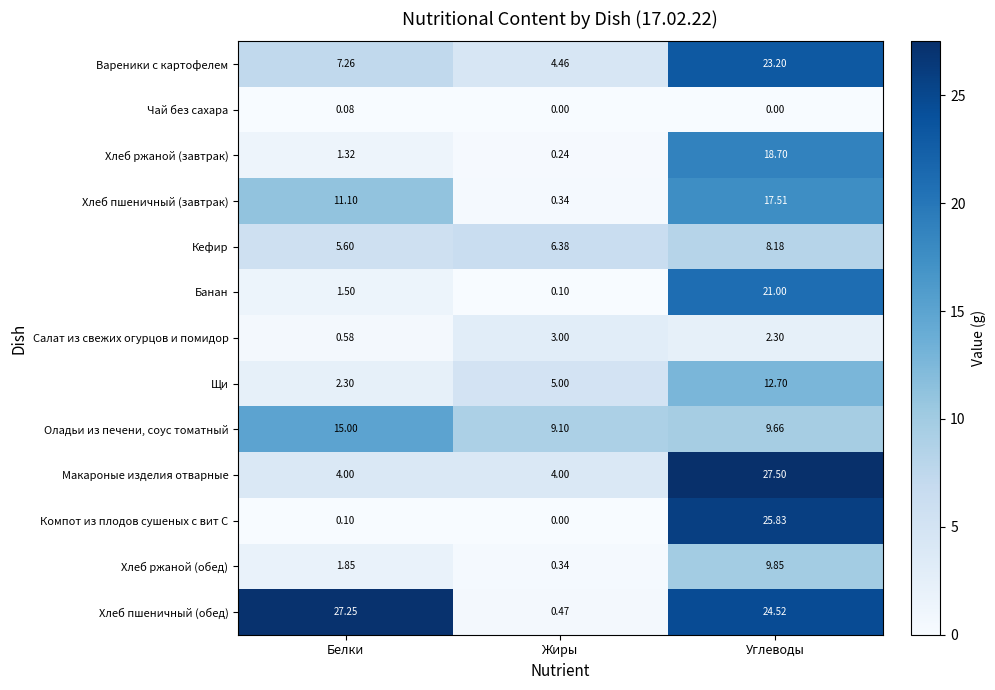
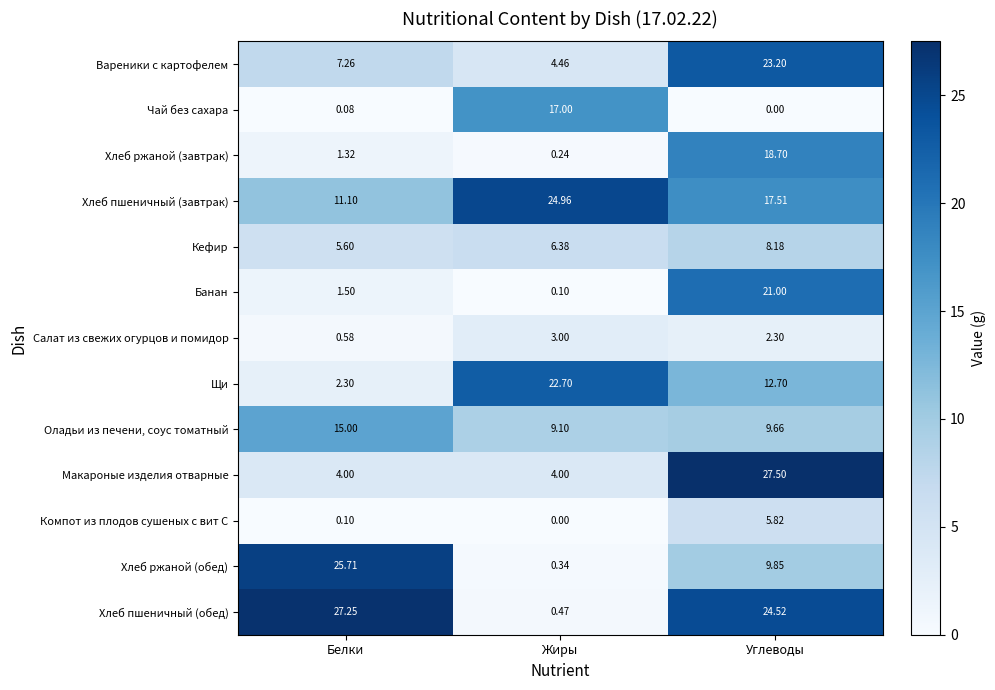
  {
    "Вареники с картофелем": {
      "Белки": 7.26,
      "Жиры": 4.46,
      "Углеводы": 23.20
    },
    "Чай без сахара": {
      "Белки": 0.08,
-     "Жиры": 0.00,
+     "Жиры": 17.00,
      "Углеводы": 0.00
    },
    "Хлеб ржаной (завтрак)": {
      "Белки": 1.32,
      "Жиры": 0.24,
      "Углеводы": 18.70
    },
    "Хлеб пшеничный (завтрак)": {
      "Белки": 11.10,
-     "Жиры": 0.34,
+     "Жиры": 24.96,
      "Углеводы": 17.51
    },
    "Кефир": {
      "Белки": 5.60,
      "Жиры": 6.38,
      "Углеводы": 8.18
    },
    "Банан": {
      "Белки": 1.50,
      "Жиры": 0.10,
      "Углеводы": 21.00
    },
    "Салат из свежих огурцов и помидор": {
      "Белки": 0.58,
      "Жиры": 3.00,
      "Углеводы": 2.30
    },
    "Щи": {
      "Белки": 2.30,
-     "Жиры": 5.00,
+     "Жиры": 22.70,
      "Углеводы": 12.70
    },
    "Оладьи из печени, соус томатный": {
      "Белки": 15.00,
      "Жиры": 9.10,
      "Углеводы": 9.66
    },
    "Макароные изделия отварные": {
      "Белки": 4.00,
      "Жиры": 4.00,
      "Углеводы": 27.50
    },
    "Компот из плодов сушеных с вит С": {
      "Белки": 0.10,
      "Жиры": 0.00,
-     "Углеводы": 25.83
+     "Углеводы": 5.82
    },
    "Хлеб ржаной (обед)": {
-     "Белки": 1.85,
+     "Белки": 25.71,
      "Жиры": 0.34,
      "Углеводы": 9.85
    },
    "Хлеб пшеничный (обед)": {
      "Белки": 27.25,
      "Жиры": 0.47,
      "Углеводы": 24.52
    }
  }
